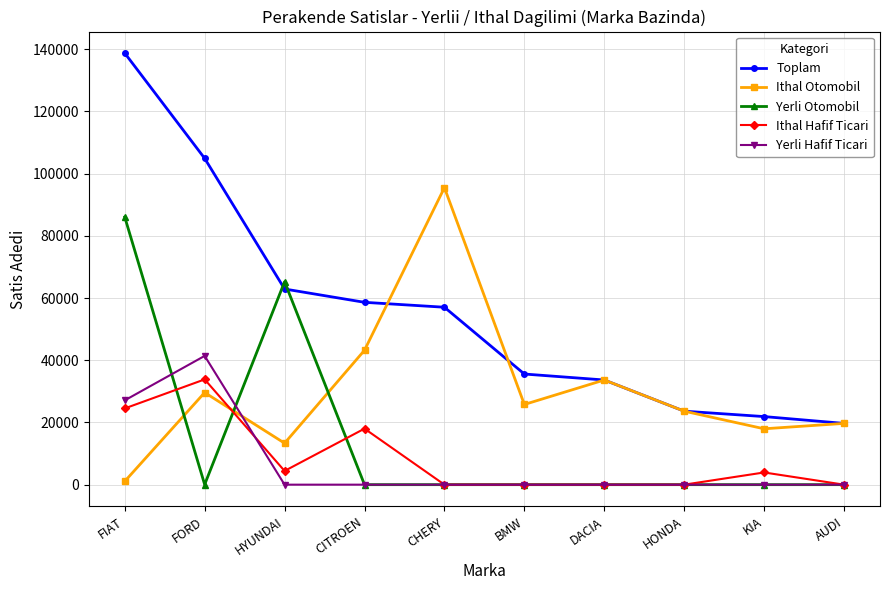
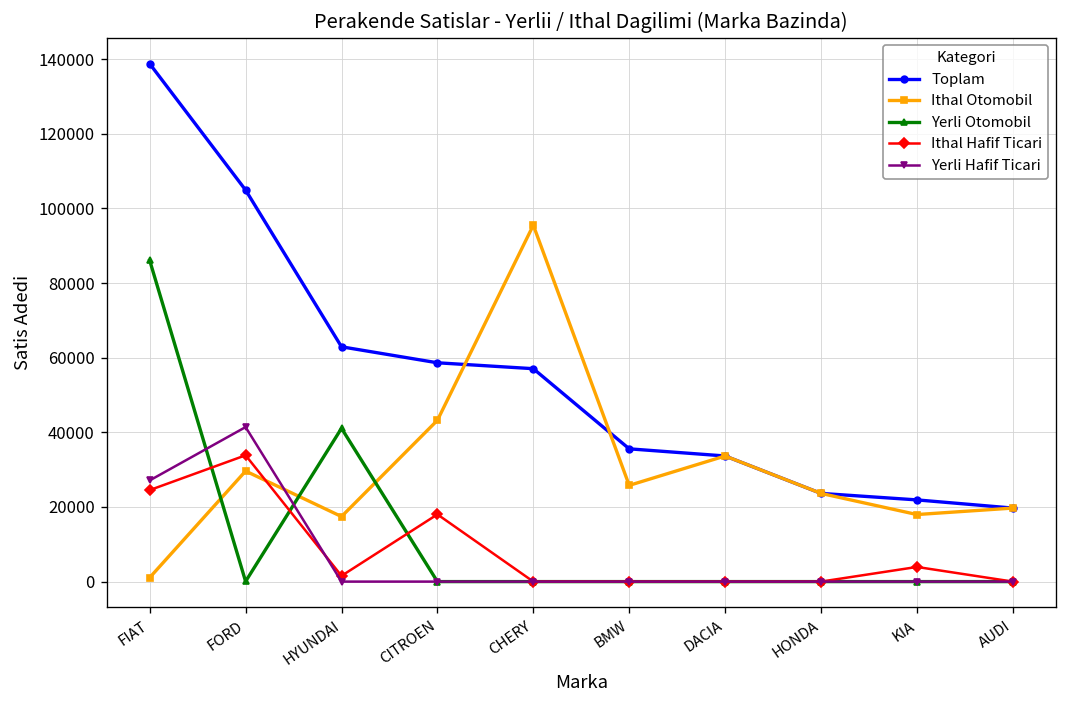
  {
    "Toplam": {
      "FIAT": 139000,
      "FORD": 105000,
      "HYUNDAI": 63000,
      "CITROEN": 59000,
      "CHERY": 57000,
      "BMW": 36000,
      "KIA": 22000
    },
    "Ithal Otomobil": {
      "FIAT": 1000,
      "FORD": 30000,
-     "HYUNDAI": 13000,
+     "HYUNDAI": 17000,
      "CITROEN": 43000,
      "CHERY": 95000,
      "BMW": 26000,
      "KIA": 18000
    },
    "Yerli Otomobil": {
      "FIAT": 86000,
      "FORD": 0,
-     "HYUNDAI": 65000
+     "HYUNDAI": 41000
    },
    "Ithal Hafif Ticari": {
      "FIAT": 25000,
      "FORD": 34000,
-     "HYUNDAI": 4000,
+     "HYUNDAI": 2000,
      "CITROEN": 18000,
      "KIA": 4000
    },
    "Yerli Hafif Ticari": {
      "FIAT": 27000,
      "FORD": 41000,
      "HYUNDAI": 0
    }
  }
